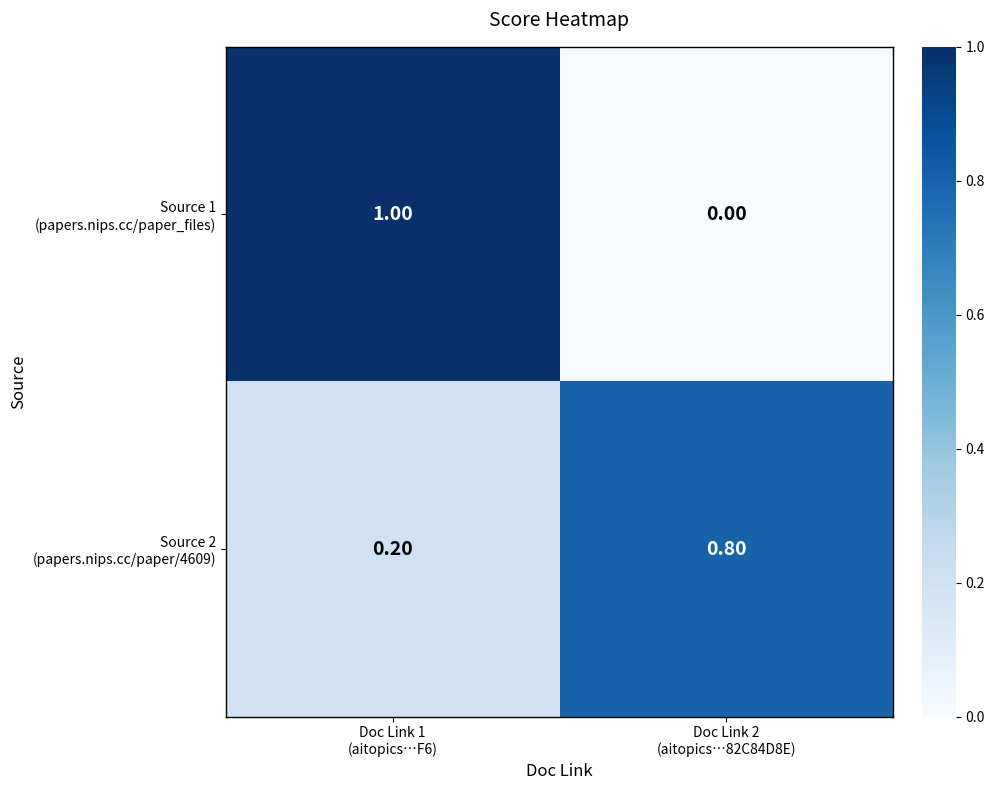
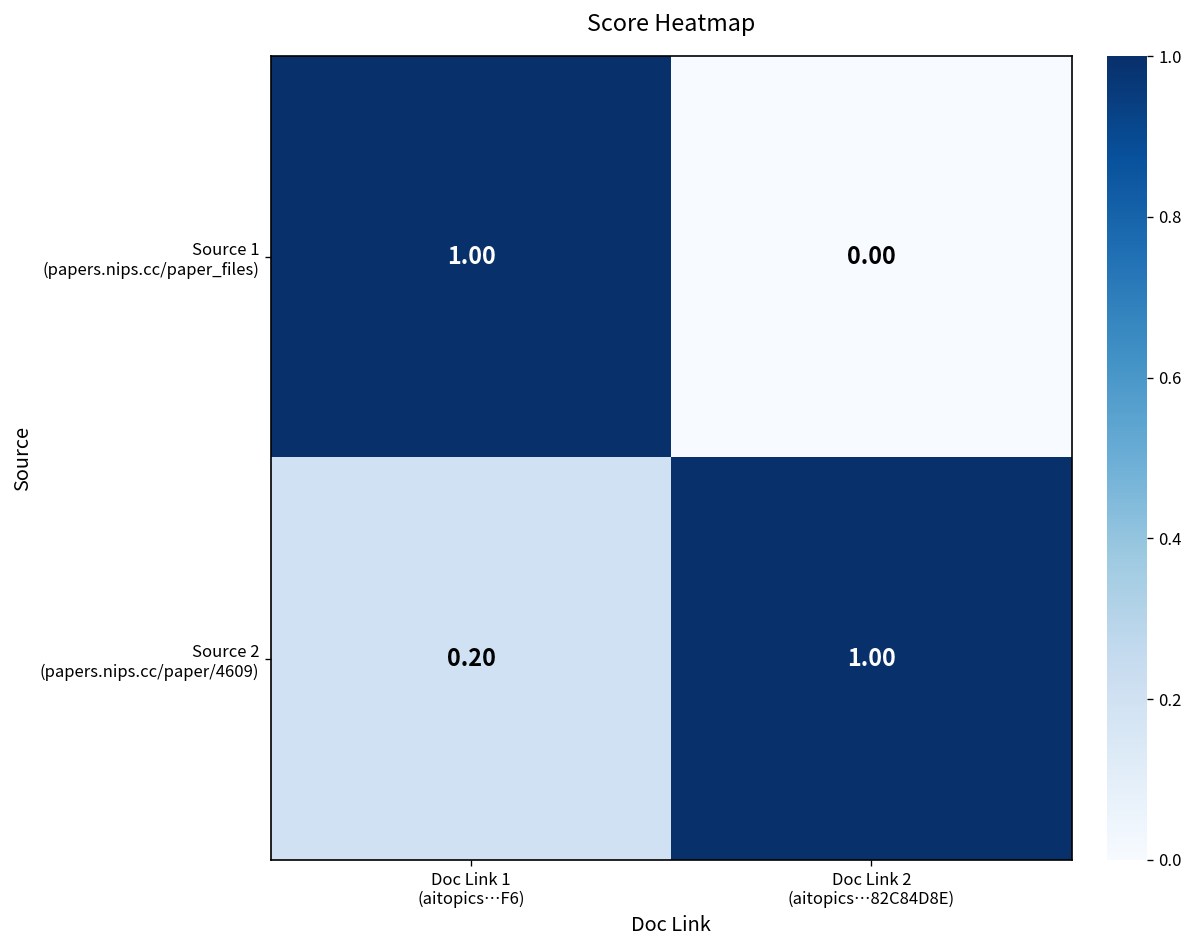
  {
    "Source 1 (papers.nips.cc/paper_files)": {
      "Doc Link 1 (aitopics…F6)": 1.00,
      "Doc Link 2 (aitopics…82C84D8E)": 0.00
    },
    "Source 2 (papers.nips.cc/paper/4609)": {
      "Doc Link 1 (aitopics…F6)": 0.20,
-     "Doc Link 2 (aitopics…82C84D8E)": 0.80
+     "Doc Link 2 (aitopics…82C84D8E)": 1.00
    }
  }
